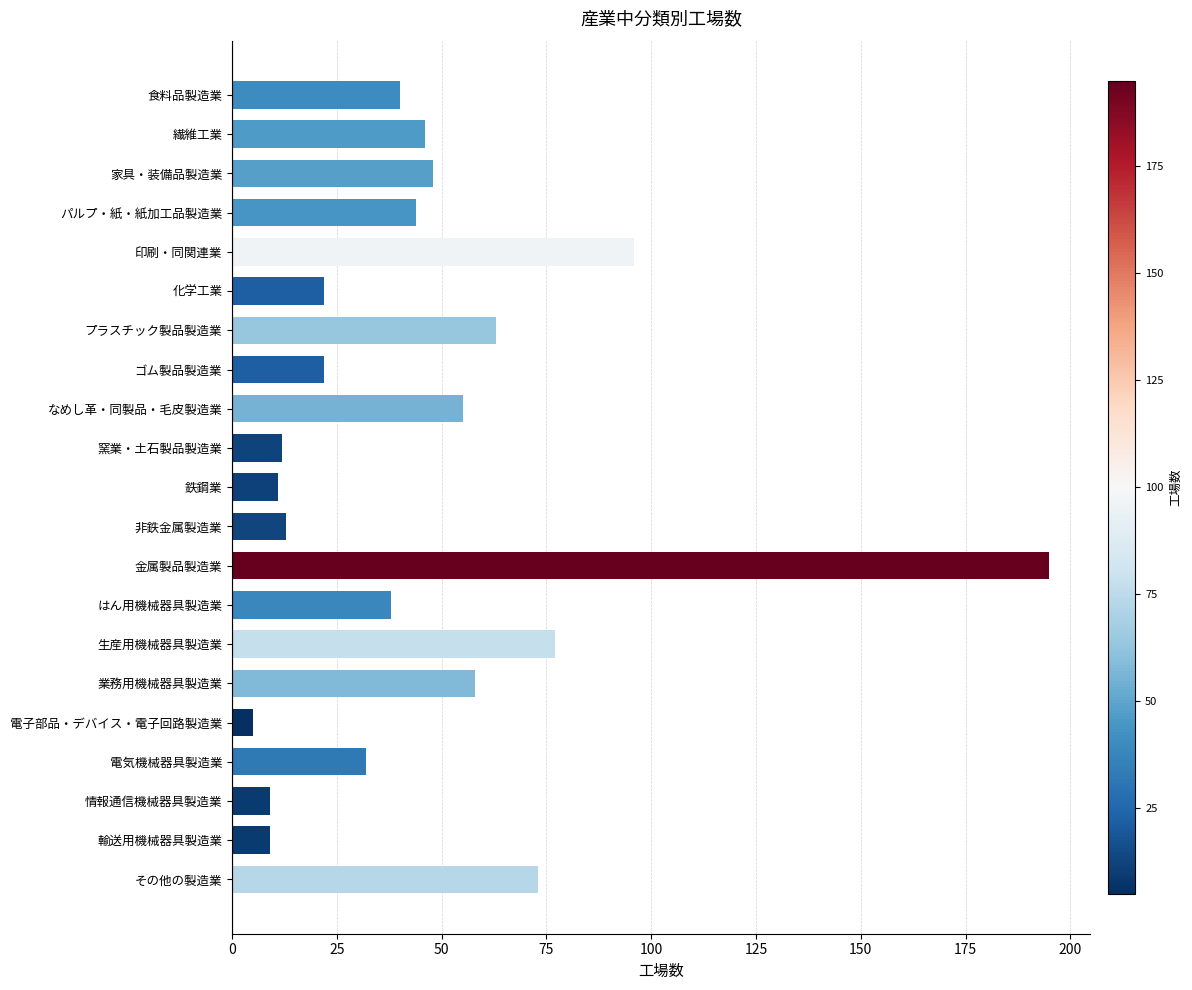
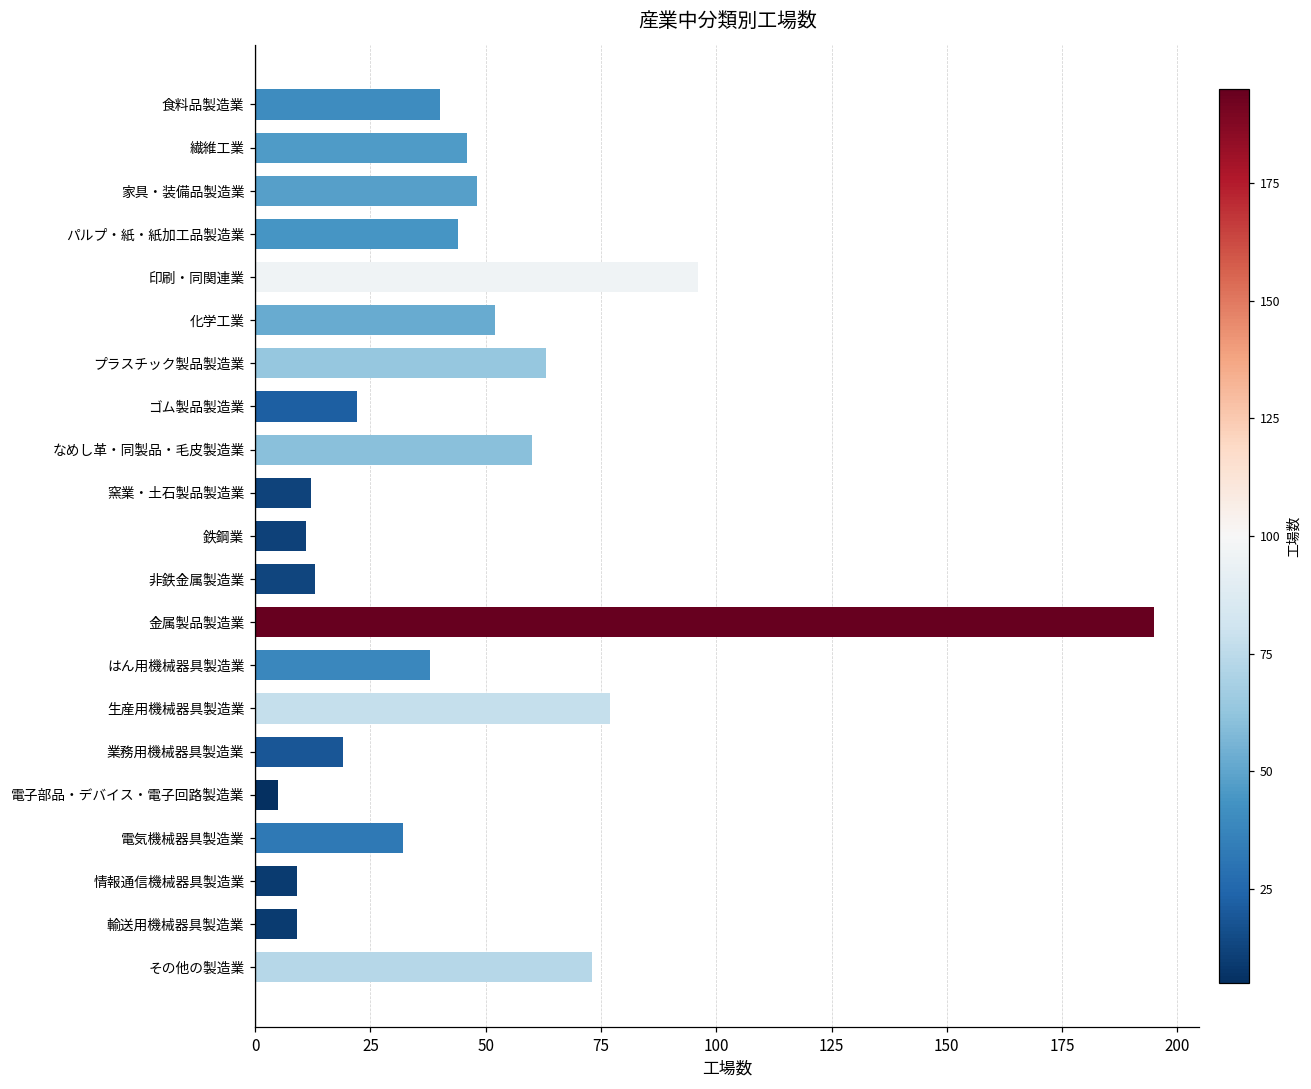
  {
    "食料品製造業": 40,
    "繊維工業": 46,
    "家具・装備品製造業": 48,
    "パルプ・紙・紙加工品製造業": 44,
    "印刷・同関連業": 96,
-   "化学工業": 22,
+   "化学工業": 52,
    "プラスチック製品製造業": 63,
    "ゴム製品製造業": 22,
-   "なめし革・同製品・毛皮製造業": 55,
+   "なめし革・同製品・毛皮製造業": 60,
    "窯業・土石製品製造業": 12,
    "鉄鋼業": 11,
    "非鉄金属製造業": 13,
    "金属製品製造業": 195,
    "はん用機械器具製造業": 38,
    "生産用機械器具製造業": 77,
-   "業務用機械器具製造業": 58,
+   "業務用機械器具製造業": 19,
    "電子部品・デバイス・電子回路製造業": 5,
    "電気機械器具製造業": 32,
    "情報通信機械器具製造業": 9,
    "輸送用機械器具製造業": 9,
    "その他の製造業": 73
  }
